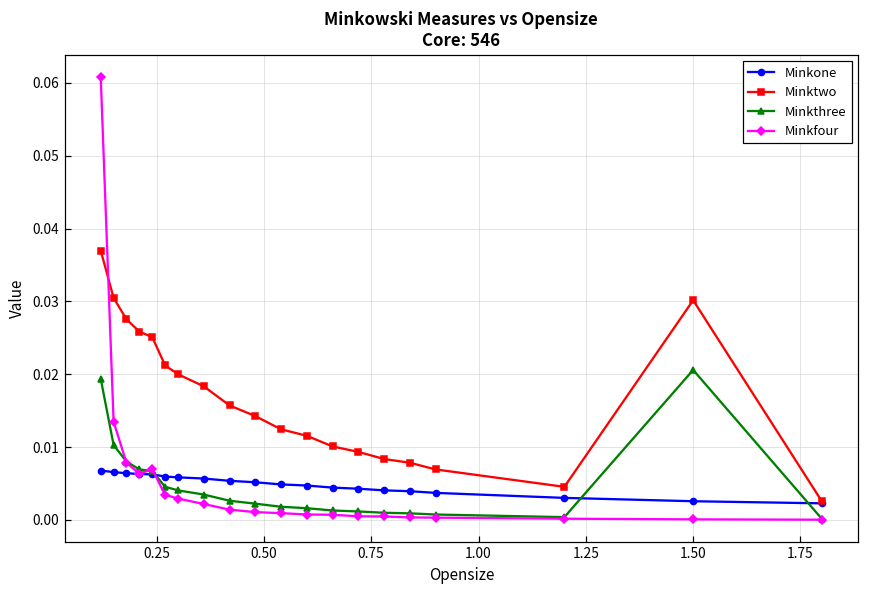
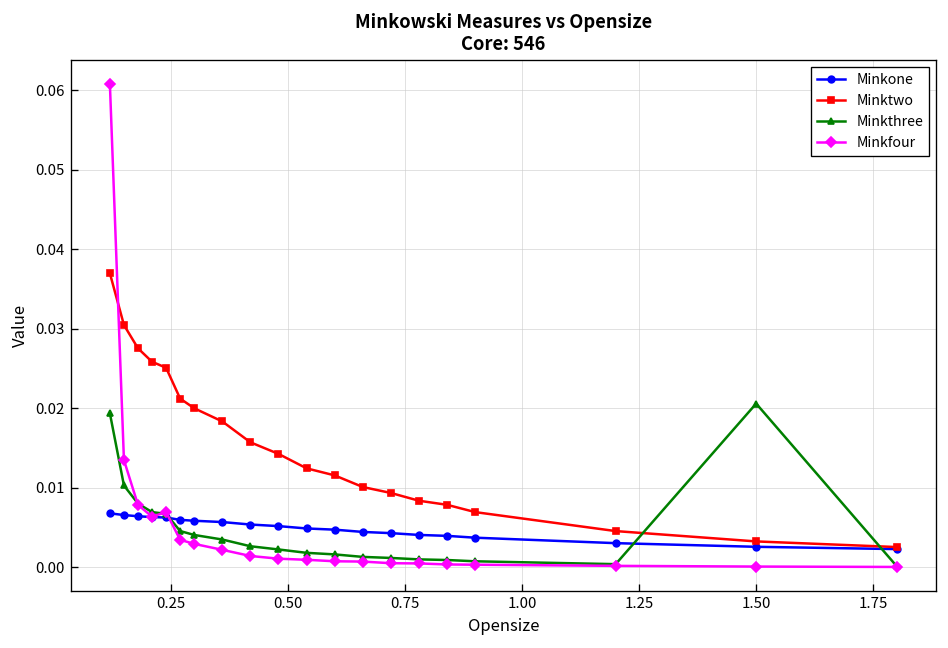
  {
    "Minkone": {
      "1.50": 0.003
    },
    "Minktwo": {
-     "1.50": 0.030
+     "1.50": 0.003
    },
    "Minkthree": {
      "1.50": 0.021
    },
    "Minkfour": {
      "1.50": 0.000
    }
  }
